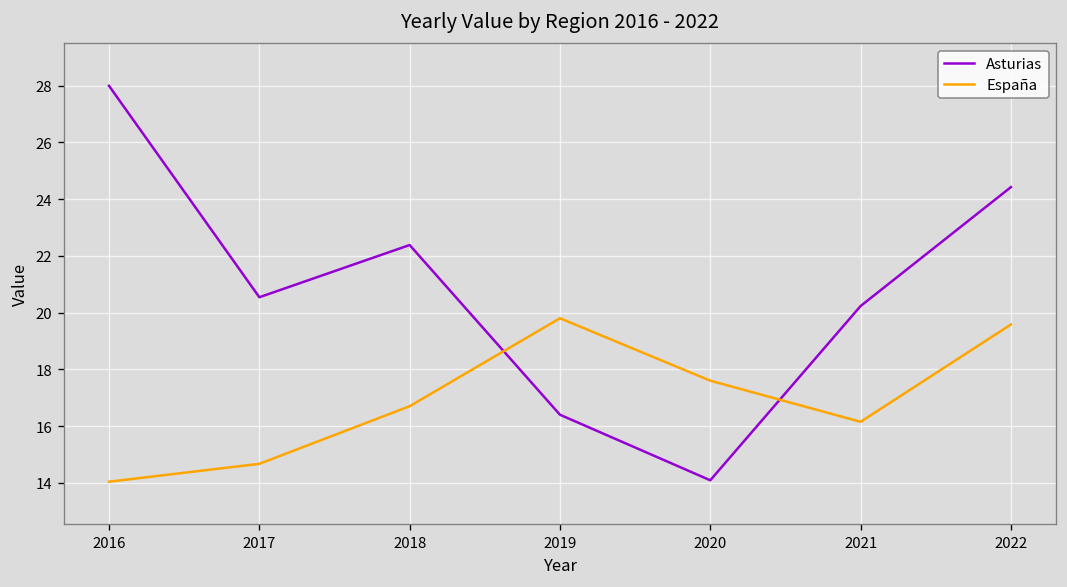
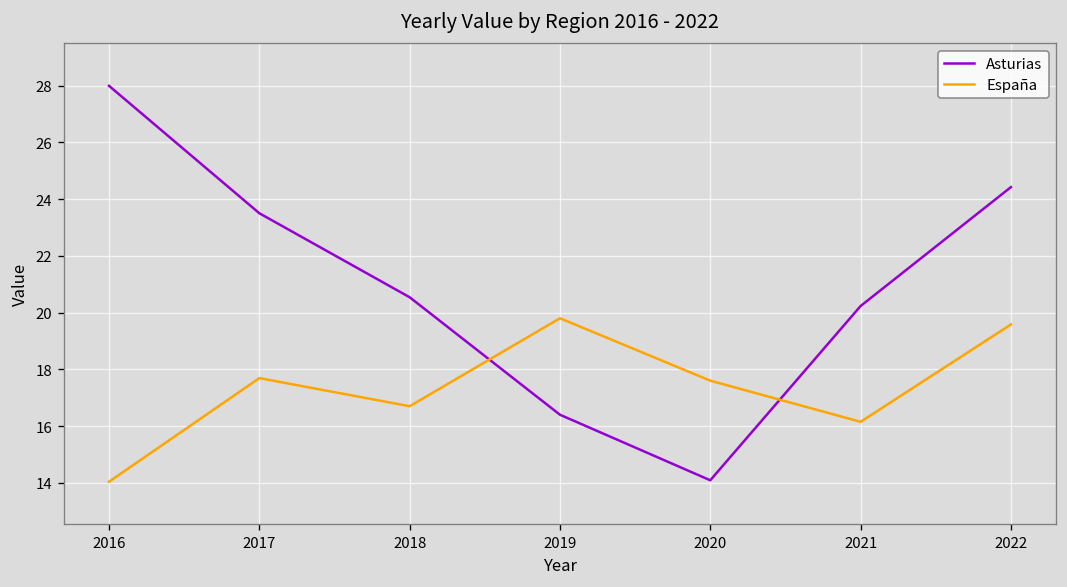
  {
    "Asturias": {
      "2016": 28.0,
-     "2017": 20.5,
-     "2018": 22.4,
+     "2017": 23.5,
+     "2018": 20.5,
      "2019": 16.4,
      "2020": 14.1,
      "2021": 20.2,
      "2022": 24.4
    },
    "España": {
      "2016": 14.0,
-     "2017": 14.7,
+     "2017": 17.7,
      "2018": 16.7,
      "2019": 19.8,
      "2020": 17.6,
      "2021": 16.2,
      "2022": 19.6
    }
  }
